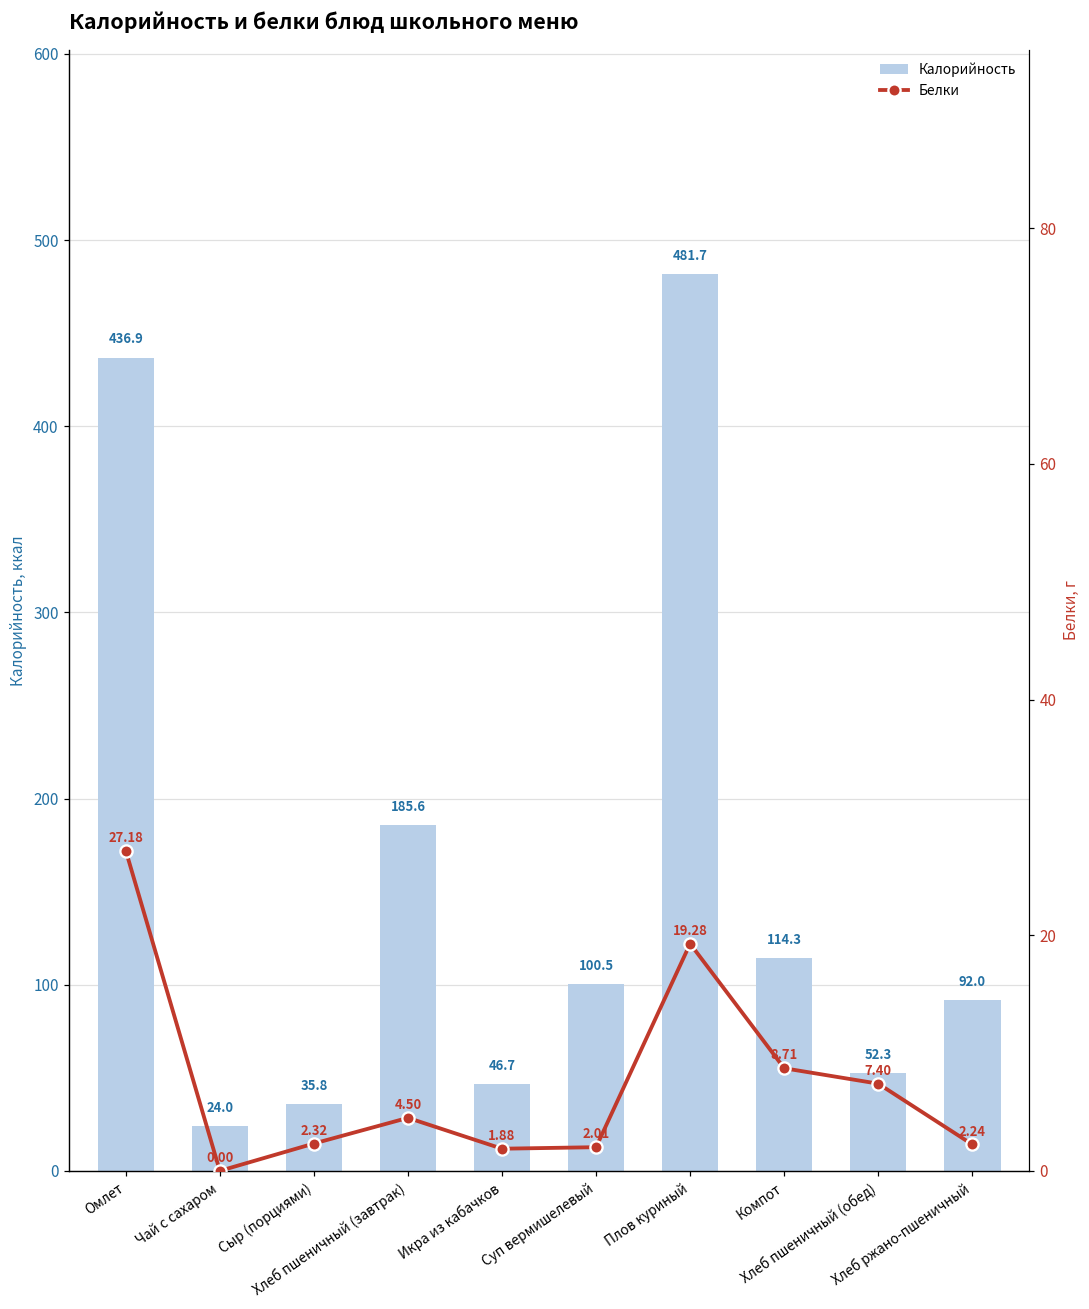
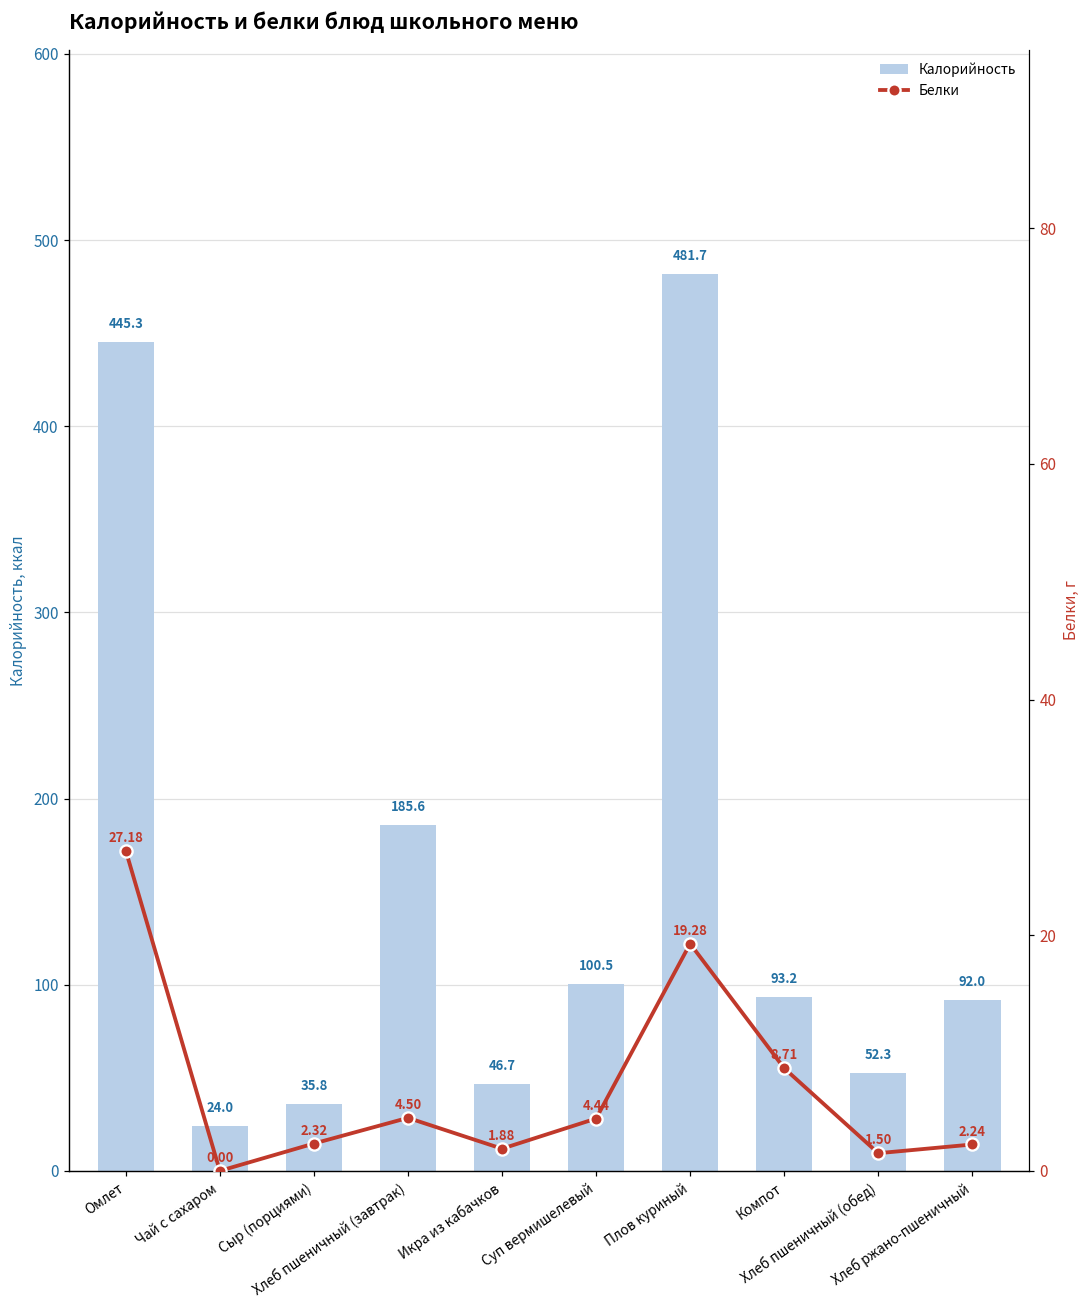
  {
    "Калорийность": {
-     "Омлет": 436.9,
+     "Омлет": 445.3,
      "Чай с сахаром": 24.0,
      "Сыр (порциями)": 35.8,
      "Хлеб пшеничный (завтрак)": 185.6,
      "Икра из кабачков": 46.7,
      "Суп вермишелевый": 100.5,
      "Плов куриный": 481.7,
-     "Компот": 114.3,
+     "Компот": 93.2,
      "Хлеб пшеничный (обед)": 52.3,
      "Хлеб ржано-пшеничный": 92.0
    },
    "Белки": {
      "Омлет": 27.18,
      "Чай с сахаром": 0.00,
      "Сыр (порциями)": 2.32,
      "Хлеб пшеничный (завтрак)": 4.50,
      "Икра из кабачков": 1.88,
-     "Суп вермишелевый": 2.01,
+     "Суп вермишелевый": 4.44,
      "Плов куриный": 19.28,
      "Компот": 8.71,
-     "Хлеб пшеничный (обед)": 7.40,
+     "Хлеб пшеничный (обед)": 1.50,
      "Хлеб ржано-пшеничный": 2.24
    }
  }
